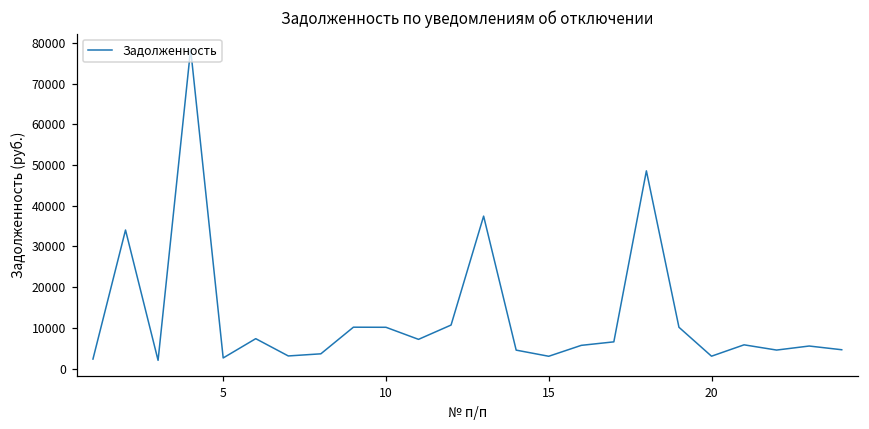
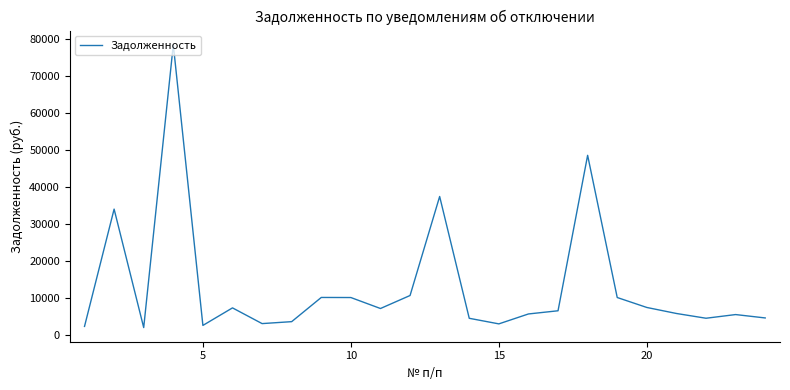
  {
    "5": 3000,
    "10": 10000,
    "15": 3000,
-   "20": 3000
+   "20": 7000
  }
